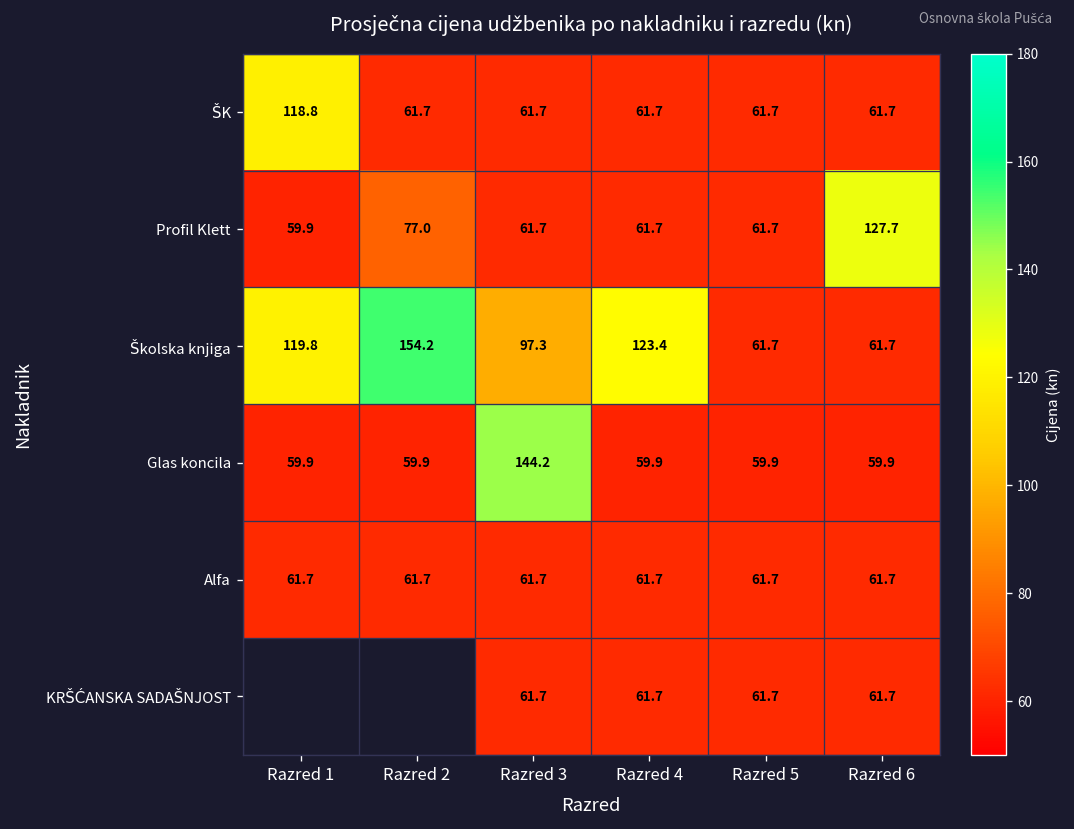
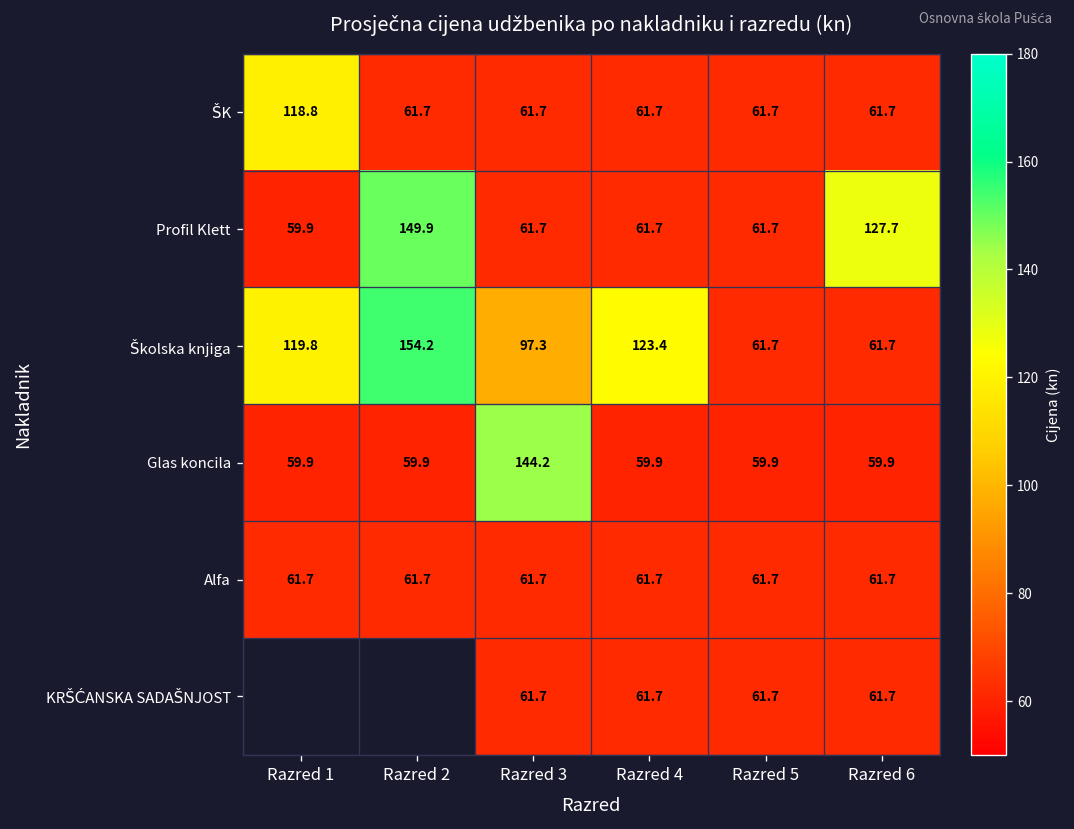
  {
    "ŠK": {
      "Razred 1": 118.8,
      "Razred 2": 61.7,
      "Razred 3": 61.7,
      "Razred 4": 61.7,
      "Razred 5": 61.7,
      "Razred 6": 61.7
    },
    "Profil Klett": {
      "Razred 1": 59.9,
-     "Razred 2": 77.0,
+     "Razred 2": 149.9,
      "Razred 3": 61.7,
      "Razred 4": 61.7,
      "Razred 5": 61.7,
      "Razred 6": 127.7
    },
    "Školska knjiga": {
      "Razred 1": 119.8,
      "Razred 2": 154.2,
      "Razred 3": 97.3,
      "Razred 4": 123.4,
      "Razred 5": 61.7,
      "Razred 6": 61.7
    },
    "Glas koncila": {
      "Razred 1": 59.9,
      "Razred 2": 59.9,
      "Razred 3": 144.2,
      "Razred 4": 59.9,
      "Razred 5": 59.9,
      "Razred 6": 59.9
    },
    "Alfa": {
      "Razred 1": 61.7,
      "Razred 2": 61.7,
      "Razred 3": 61.7,
      "Razred 4": 61.7,
      "Razred 5": 61.7,
      "Razred 6": 61.7
    },
    "KRŠĆANSKA SADAŠNJOST": {
      "Razred 3": 61.7,
      "Razred 4": 61.7,
      "Razred 5": 61.7,
      "Razred 6": 61.7
    }
  }
